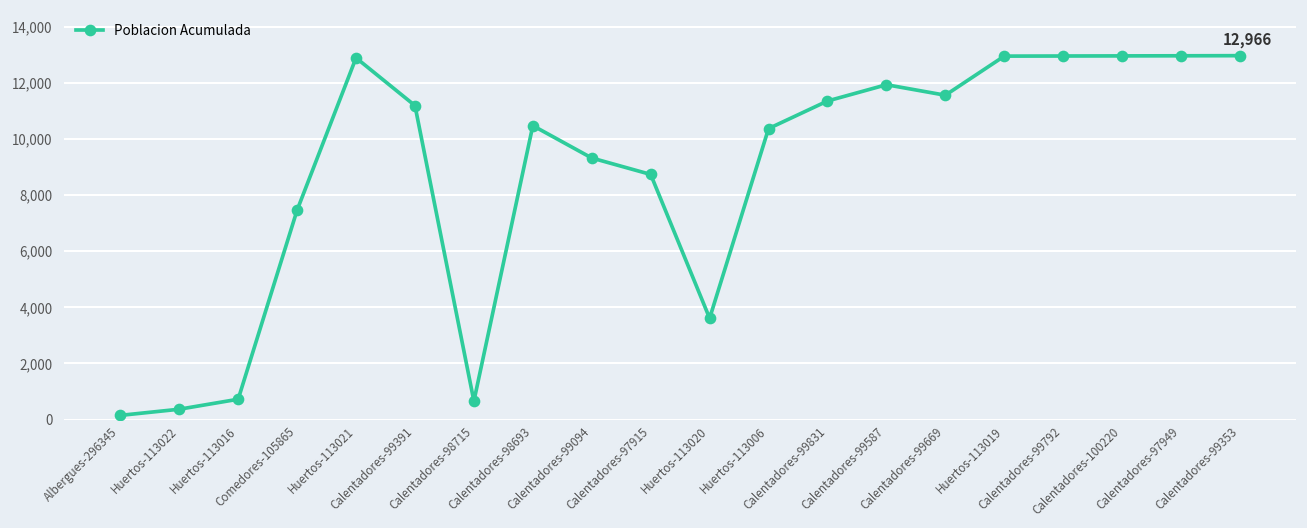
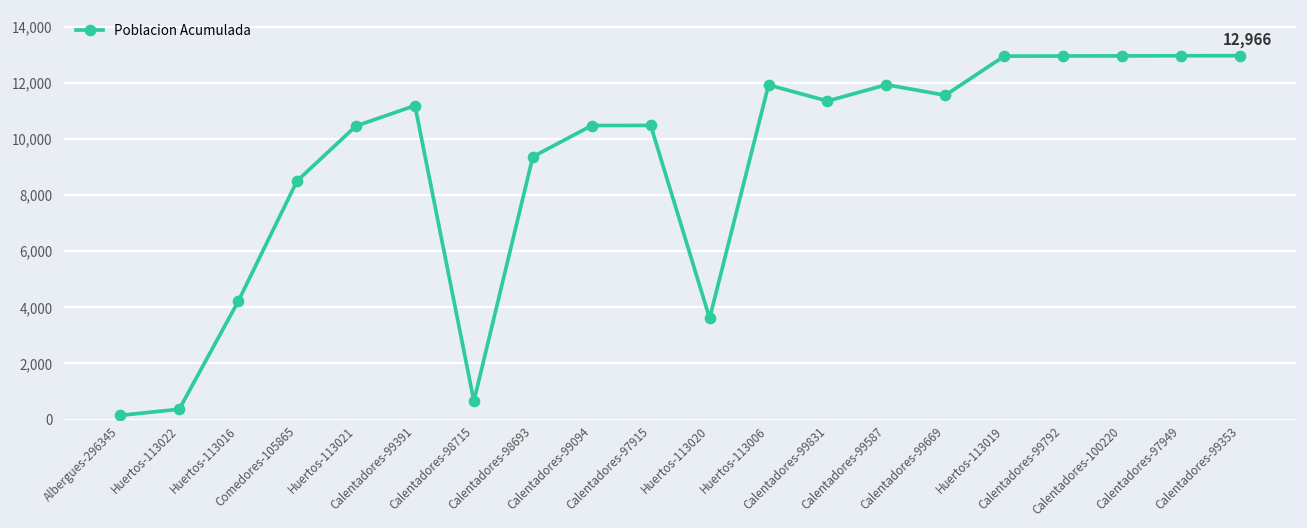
  {
    "Albergues-296345": "200",
    "Huertos-113022": "400",
-   "Huertos-113016": "700",
-   "Comedores-105865": "7,500",
-   "Huertos-113021": "12,900",
+   "Huertos-113016": "4,200",
+   "Comedores-105865": "8,500",
+   "Huertos-113021": "10,500",
    "Calentadores-99391": "11,200",
    "Calentadores-98715": "700",
-   "Calentadores-98693": "10,500",
-   "Calentadores-99094": "9,300",
-   "Calentadores-97915": "8,700",
+   "Calentadores-98693": "9,400",
+   "Calentadores-99094": "10,500",
+   "Calentadores-97915": "10,500",
    "Huertos-113020": "3,600",
-   "Huertos-113006": "10,400",
+   "Huertos-113006": "11,900",
    "Calentadores-99831": "11,400",
    "Calentadores-99587": "11,900",
    "Calentadores-99669": "11,600",
    "Huertos-113019": "13,000",
    "Calentadores-99792": "13,000",
    "Calentadores-100220": "13,000",
    "Calentadores-97949": "13,000"
  }
